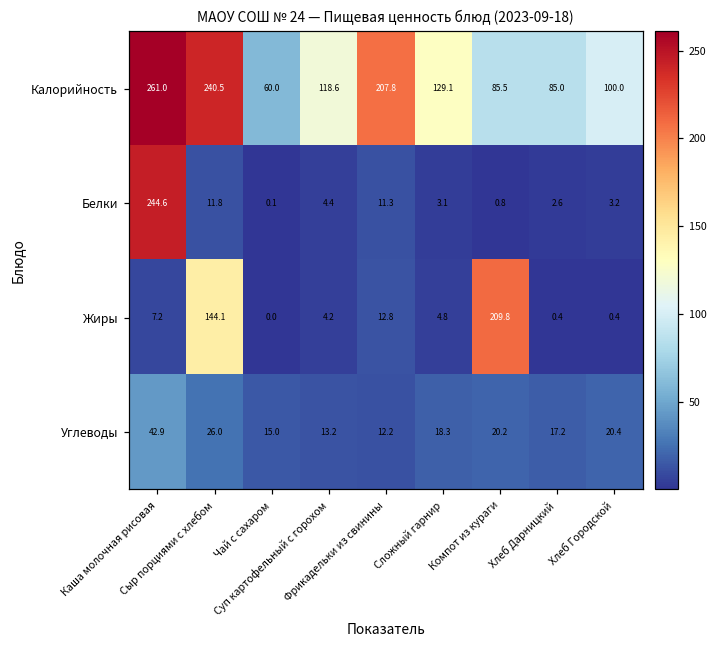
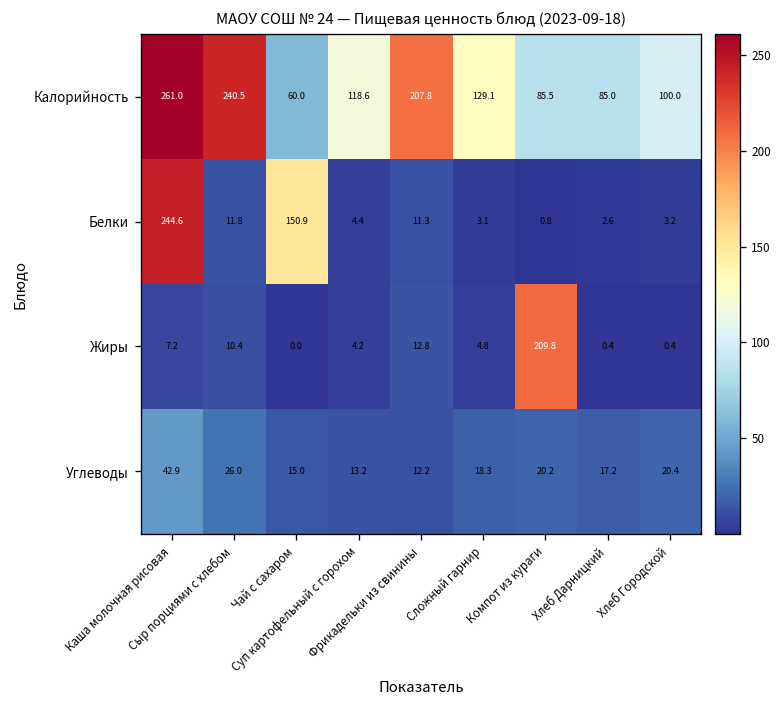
  {
    "Калорийность": {
      "Каша молочная рисовая": 261.0,
      "Сыр порциями с хлебом": 240.5,
      "Чай с сахаром": 60.0,
      "Суп картофельный с горохом": 118.6,
      "Фрикадельки из свинины": 207.8,
      "Сложный гарнир": 129.1,
      "Компот из кураги": 85.5,
      "Хлеб Дарницкий": 85.0,
      "Хлеб Городской": 100.0
    },
    "Белки": {
      "Каша молочная рисовая": 244.6,
      "Сыр порциями с хлебом": 11.8,
-     "Чай с сахаром": 0.1,
+     "Чай с сахаром": 150.9,
      "Суп картофельный с горохом": 4.4,
      "Фрикадельки из свинины": 11.3,
      "Сложный гарнир": 3.1,
      "Компот из кураги": 0.8,
      "Хлеб Дарницкий": 2.6,
      "Хлеб Городской": 3.2
    },
    "Жиры": {
      "Каша молочная рисовая": 7.2,
-     "Сыр порциями с хлебом": 144.1,
+     "Сыр порциями с хлебом": 10.4,
      "Чай с сахаром": 0.0,
      "Суп картофельный с горохом": 4.2,
      "Фрикадельки из свинины": 12.8,
      "Сложный гарнир": 4.8,
      "Компот из кураги": 209.8,
      "Хлеб Дарницкий": 0.4,
      "Хлеб Городской": 0.4
    },
    "Углеводы": {
      "Каша молочная рисовая": 42.9,
      "Сыр порциями с хлебом": 26.0,
      "Чай с сахаром": 15.0,
      "Суп картофельный с горохом": 13.2,
      "Фрикадельки из свинины": 12.2,
      "Сложный гарнир": 18.3,
      "Компот из кураги": 20.2,
      "Хлеб Дарницкий": 17.2,
      "Хлеб Городской": 20.4
    }
  }
